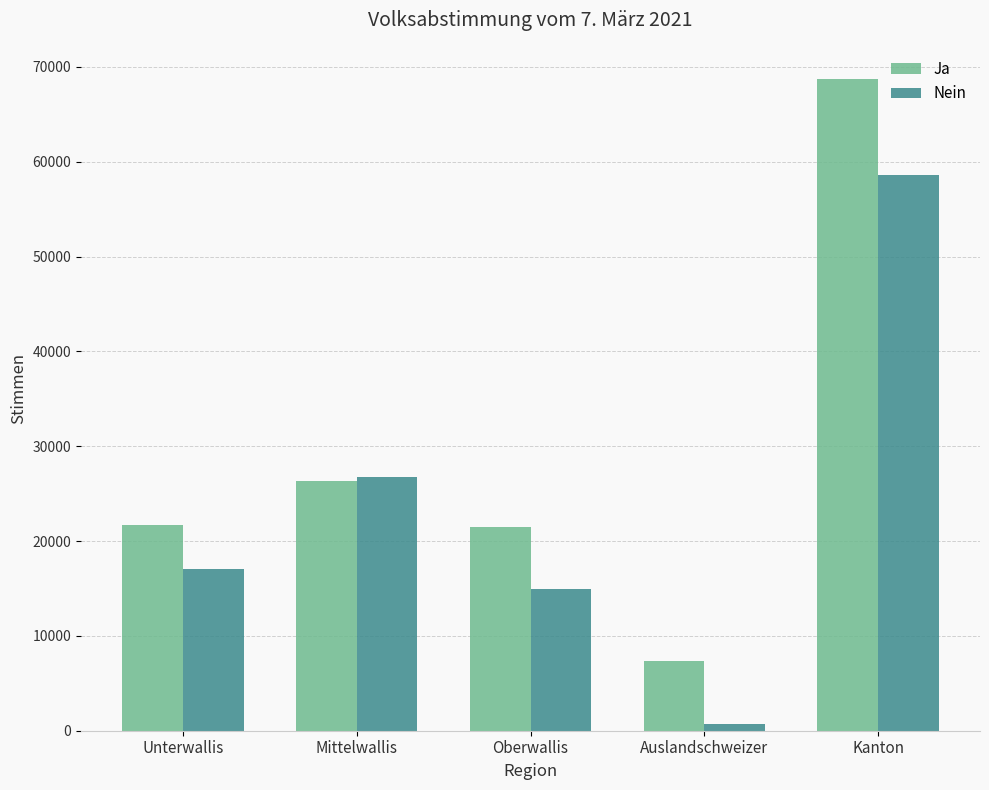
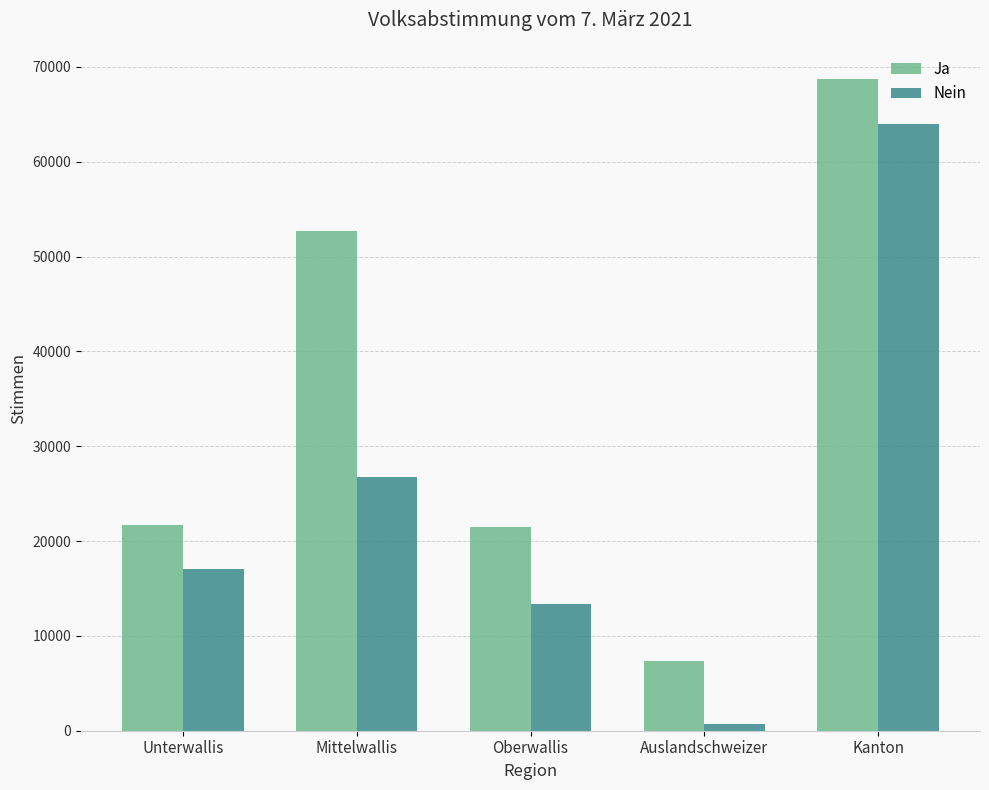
  {
    "Ja": {
      "Unterwallis": 22000,
-     "Mittelwallis": 26000,
+     "Mittelwallis": 53000,
      "Oberwallis": 21000,
      "Auslandschweizer": 7000,
      "Kanton": 69000
    },
    "Nein": {
      "Unterwallis": 17000,
      "Mittelwallis": 27000,
-     "Oberwallis": 15000,
+     "Oberwallis": 13000,
      "Auslandschweizer": 1000,
-     "Kanton": 59000
+     "Kanton": 64000
    }
  }
